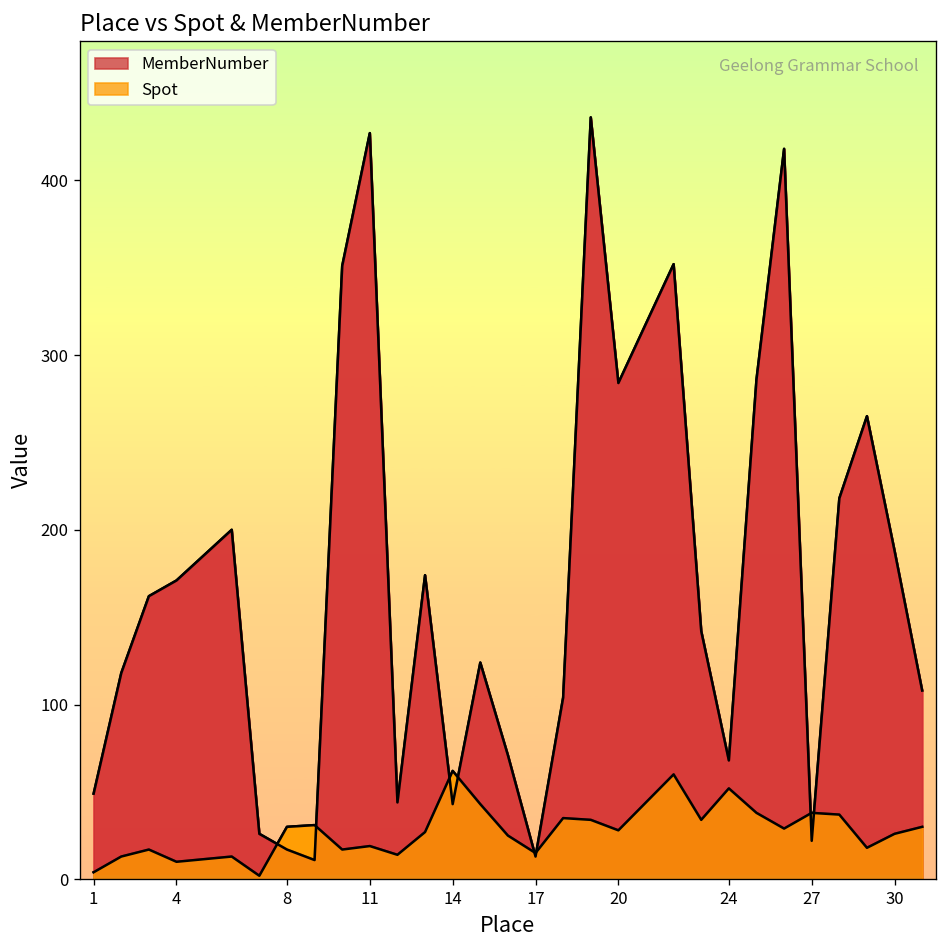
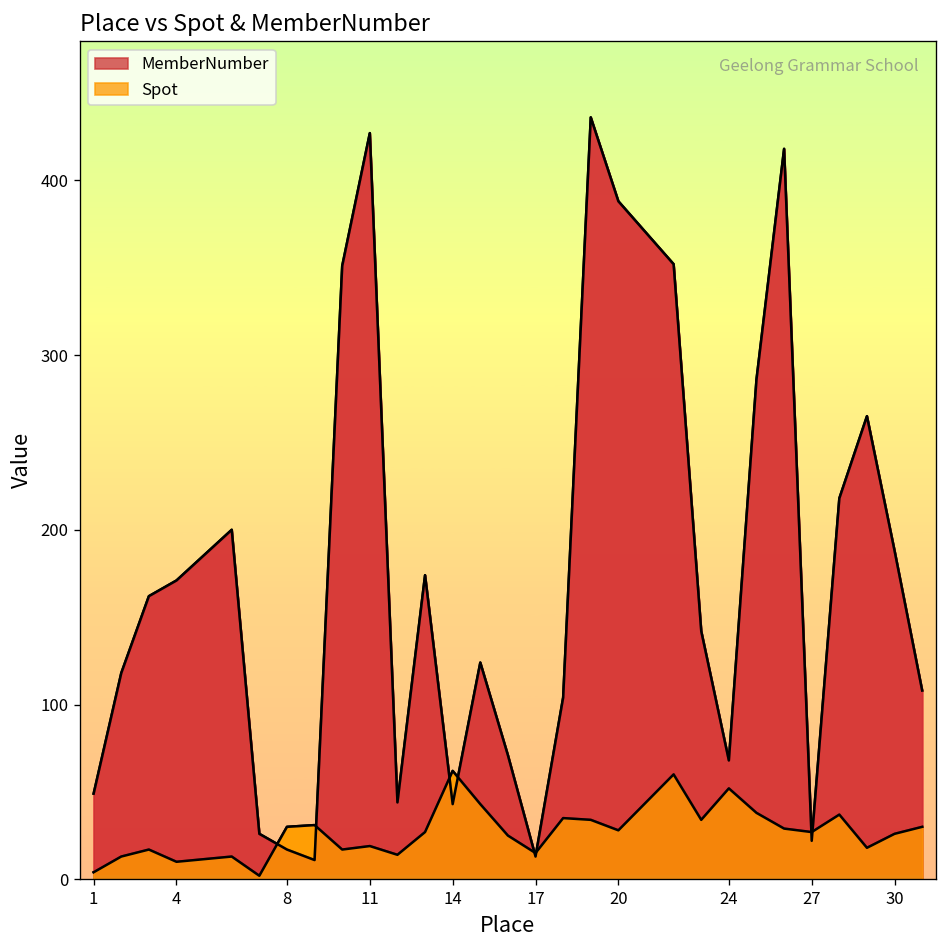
  {
    "MemberNumber": {
      "1": 49,
      "4": 171,
      "8": 17,
      "11": 427,
      "14": 43,
      "17": 13,
-     "20": 284,
+     "20": 388,
      "24": 68,
      "27": 22,
      "30": 188
    },
    "Spot": {
      "1": 4,
      "4": 10,
      "8": 30,
      "11": 19,
      "14": 62,
      "17": 15,
      "20": 28,
      "24": 52,
-     "27": 38,
+     "27": 27,
      "30": 26
    }
  }
